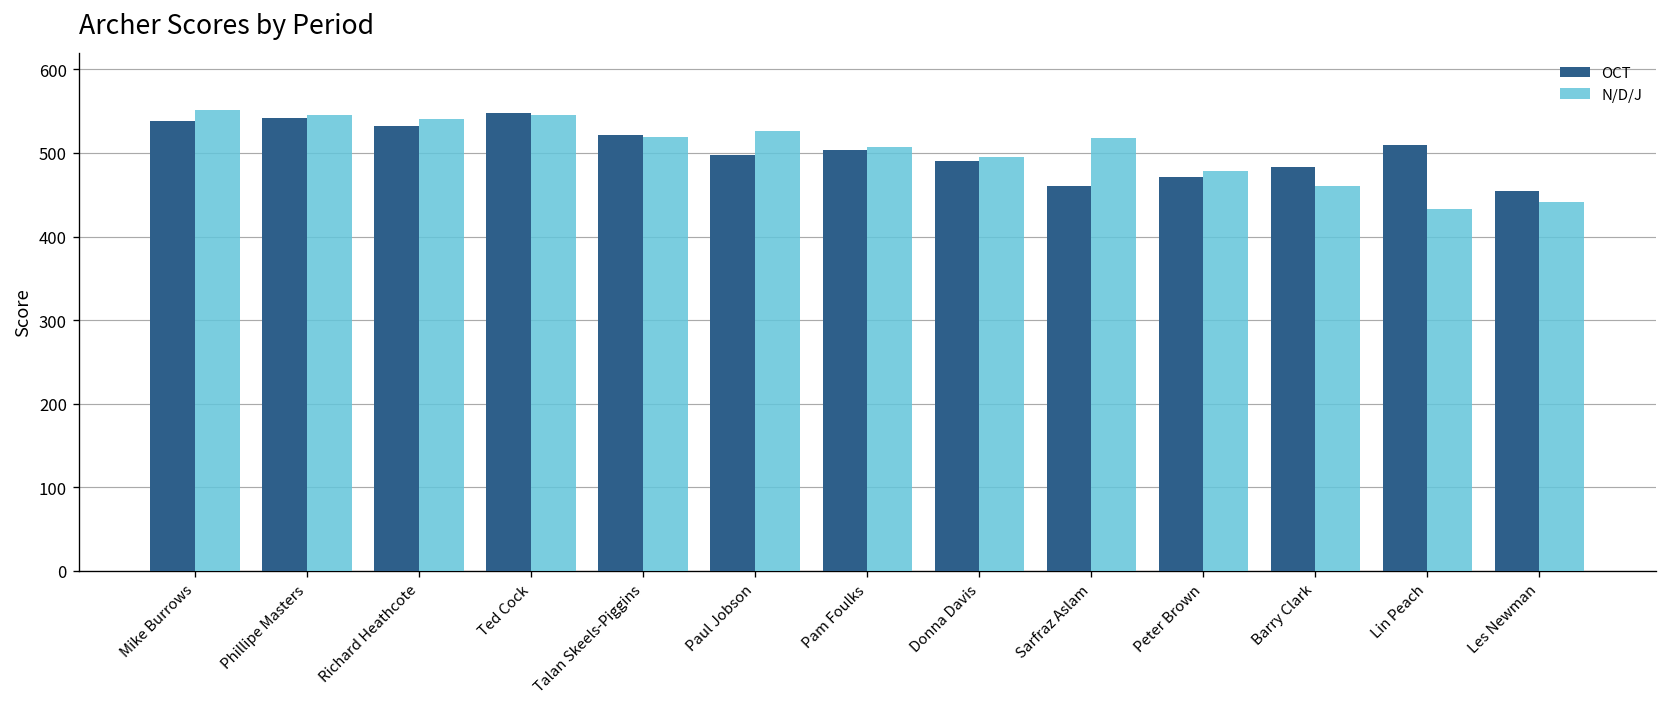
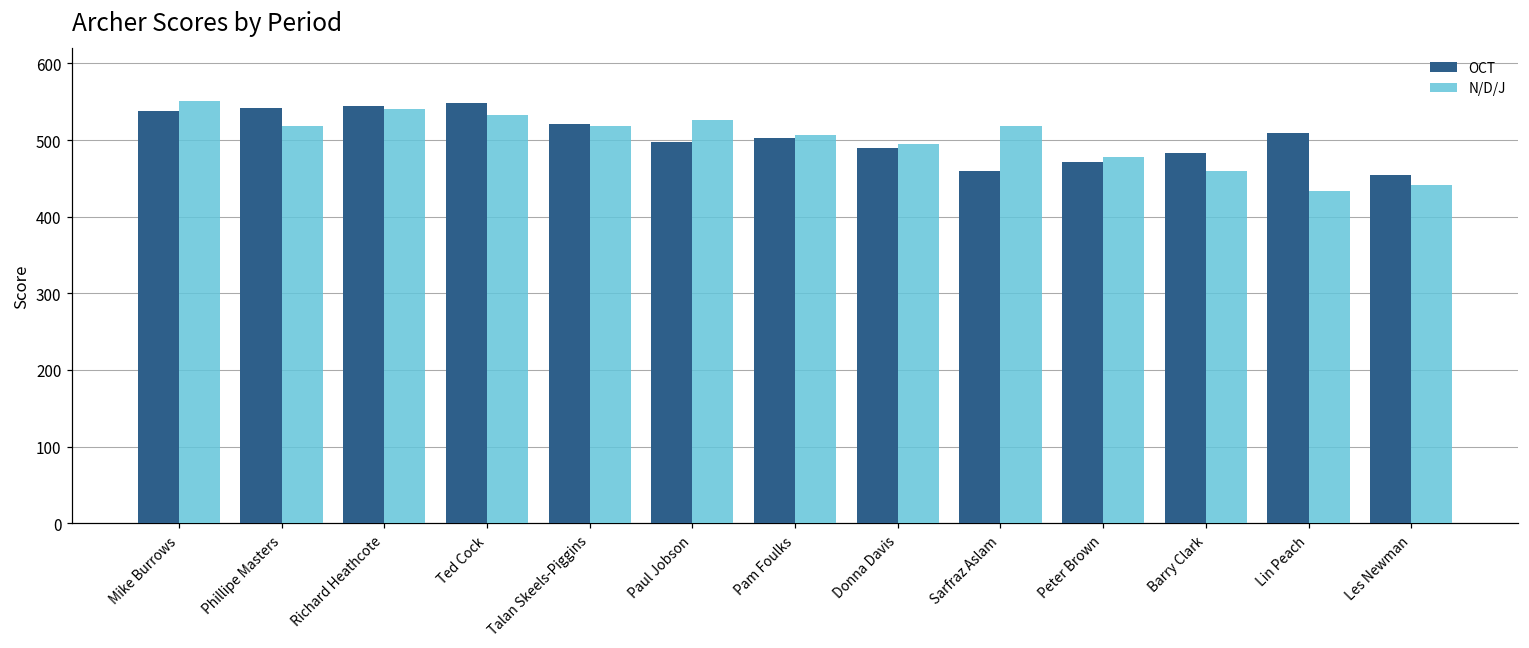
  {
    "OCT": {
      "Mike Burrows": 540,
      "Phillipe Masters": 540,
-     "Richard Heathcote": 530,
+     "Richard Heathcote": 550,
      "Ted Cock": 550,
      "Talan Skeels-Piggins": 520,
      "Paul Jobson": 500,
      "Pam Foulks": 500,
      "Donna Davis": 490,
      "Sarfraz Aslam": 460,
      "Peter Brown": 470,
      "Barry Clark": 480,
      "Lin Peach": 510,
      "Les Newman": 450
    },
    "N/D/J": {
      "Mike Burrows": 550,
-     "Phillipe Masters": 550,
+     "Phillipe Masters": 520,
      "Richard Heathcote": 540,
-     "Ted Cock": 550,
+     "Ted Cock": 530,
      "Talan Skeels-Piggins": 520,
      "Paul Jobson": 530,
      "Pam Foulks": 510,
      "Donna Davis": 500,
      "Sarfraz Aslam": 520,
      "Peter Brown": 480,
      "Barry Clark": 460,
      "Lin Peach": 430,
      "Les Newman": 440
    }
  }
